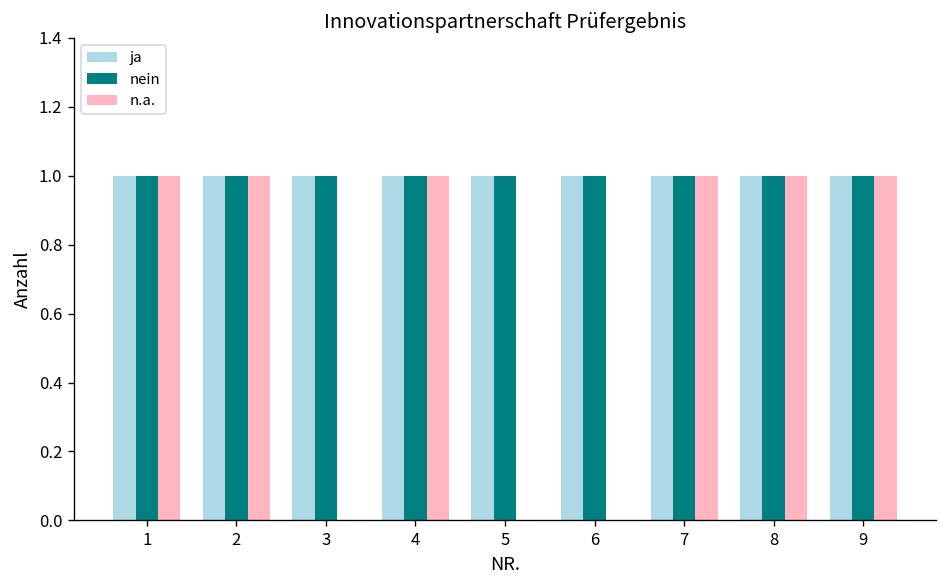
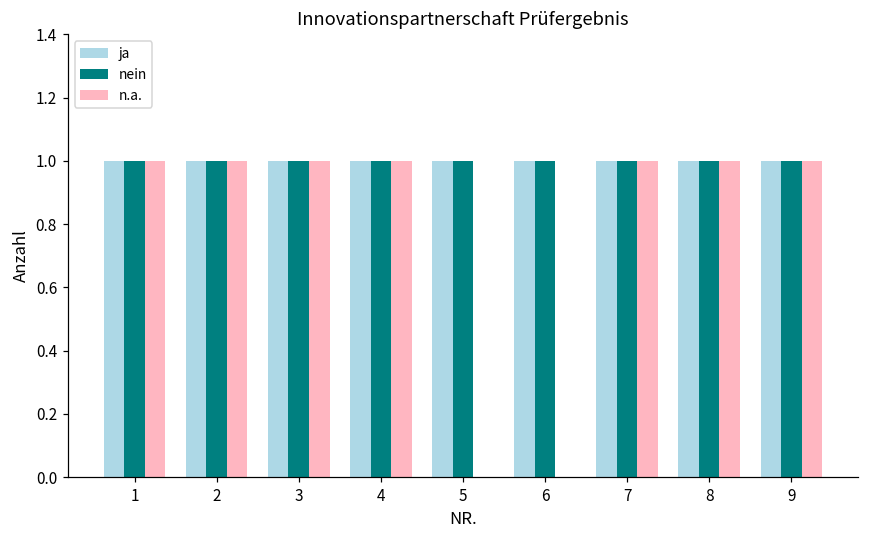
  {
    "ja": {
      "1": 1,
      "2": 1,
      "3": 1,
      "4": 1,
      "5": 1,
      "6": 1,
      "7": 1,
      "8": 1,
      "9": 1
    },
    "nein": {
      "1": 1,
      "2": 1,
      "3": 1,
      "4": 1,
      "5": 1,
      "6": 1,
      "7": 1,
      "8": 1,
      "9": 1
    },
    "n.a.": {
      "1": 1,
      "2": 1,
-     "3": 0,
+     "3": 1,
      "4": 1,
      "5": 0,
      "6": 0,
      "7": 1,
      "8": 1,
      "9": 1
    }
  }
